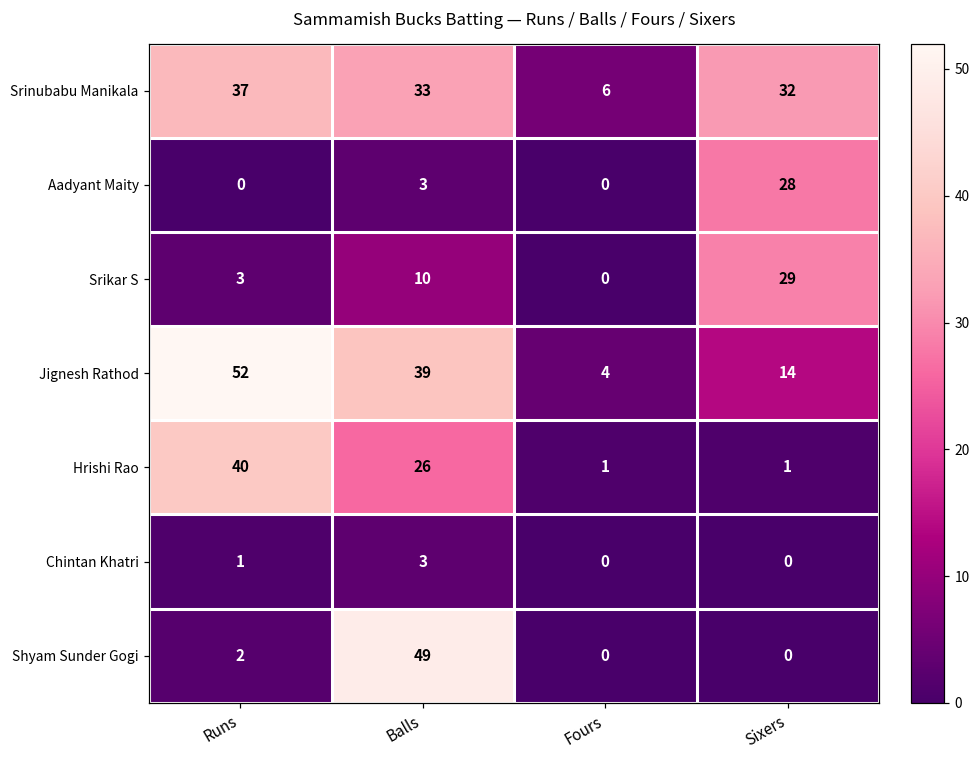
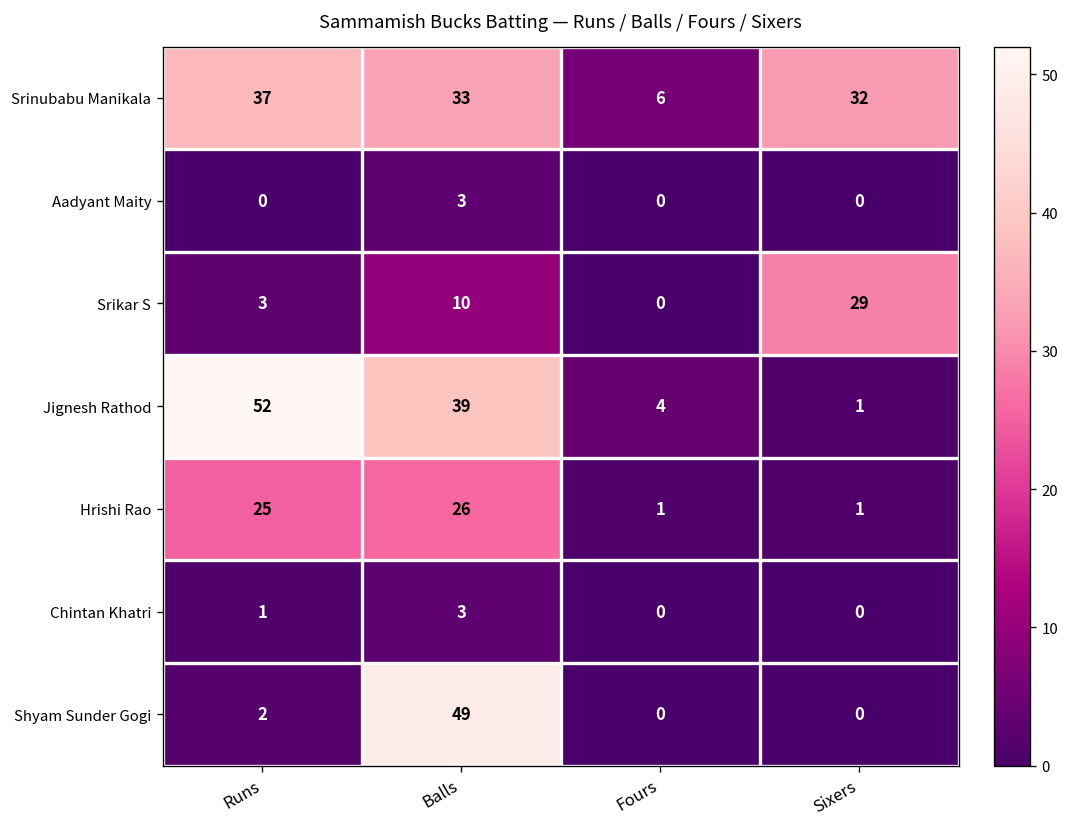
  {
    "Srinubabu Manikala": {
      "Runs": 37,
      "Balls": 33,
      "Fours": 6,
      "Sixers": 32
    },
    "Aadyant Maity": {
      "Runs": 0,
      "Balls": 3,
      "Fours": 0,
-     "Sixers": 28
+     "Sixers": 0
    },
    "Srikar S": {
      "Runs": 3,
      "Balls": 10,
      "Fours": 0,
      "Sixers": 29
    },
    "Jignesh Rathod": {
      "Runs": 52,
      "Balls": 39,
      "Fours": 4,
-     "Sixers": 14
+     "Sixers": 1
    },
    "Hrishi Rao": {
-     "Runs": 40,
+     "Runs": 25,
      "Balls": 26,
      "Fours": 1,
      "Sixers": 1
    },
    "Chintan Khatri": {
      "Runs": 1,
      "Balls": 3,
      "Fours": 0,
      "Sixers": 0
    },
    "Shyam Sunder Gogi": {
      "Runs": 2,
      "Balls": 49,
      "Fours": 0,
      "Sixers": 0
    }
  }
